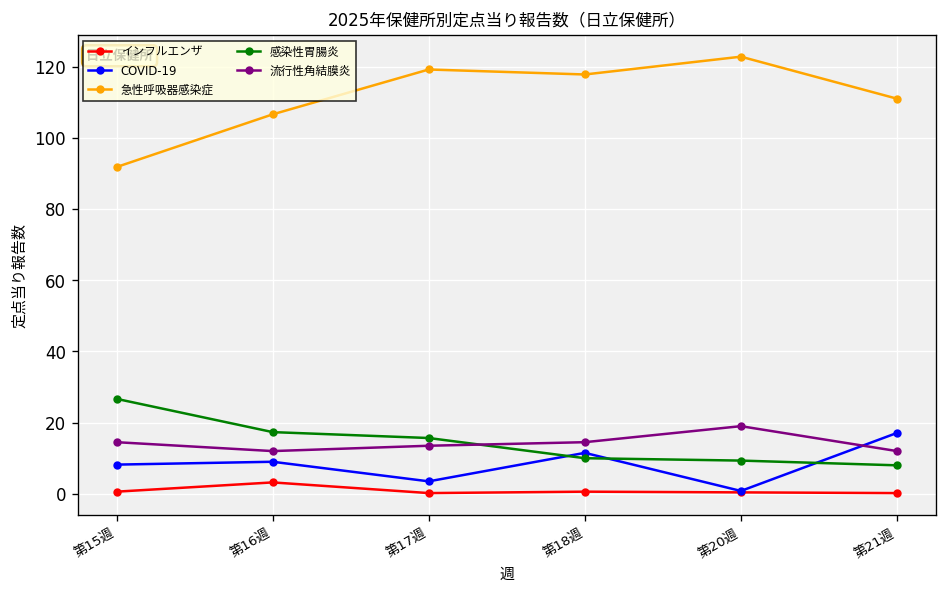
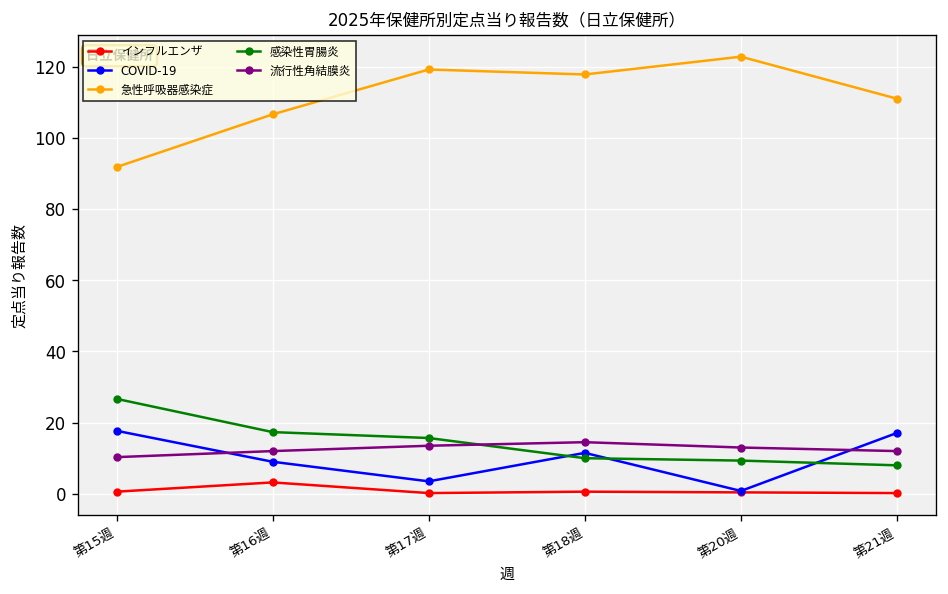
  {
    "インフルエンザ": {
      "第15週": 1,
      "第16週": 3,
      "第17週": 0,
      "第18週": 1,
      "第21週": 0
    },
    "COVID-19": {
-     "第15週": 8,
+     "第15週": 18,
      "第16週": 9,
      "第17週": 4,
      "第18週": 12,
      "第21週": 17
    },
    "急性呼吸器感染症": {
      "第15週": 92,
      "第16週": 107,
      "第17週": 119,
      "第18週": 118,
      "第20週": 123,
      "第21週": 111
    },
    "感染性胃腸炎": {
      "第15週": 27,
      "第16週": 17,
      "第17週": 16,
      "第18週": 10,
      "第20週": 9,
      "第21週": 8
    },
    "流行性角結膜炎": {
-     "第15週": 15,
+     "第15週": 10,
      "第16週": 12,
      "第17週": 14,
      "第18週": 15,
-     "第20週": 19,
+     "第20週": 13,
      "第21週": 12
    }
  }
